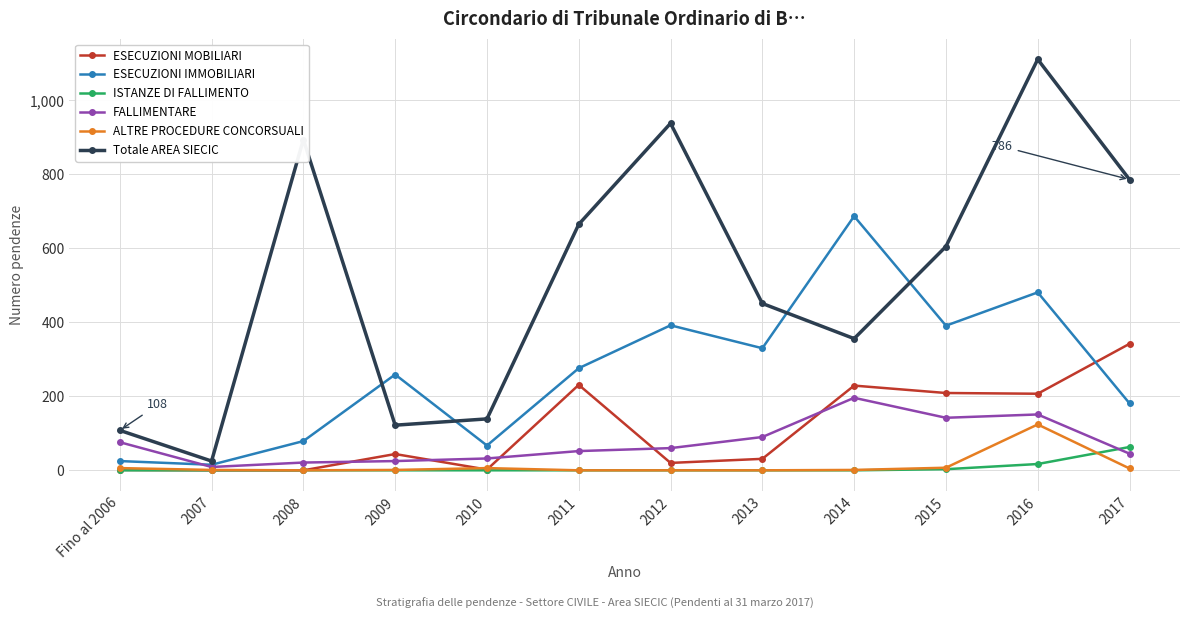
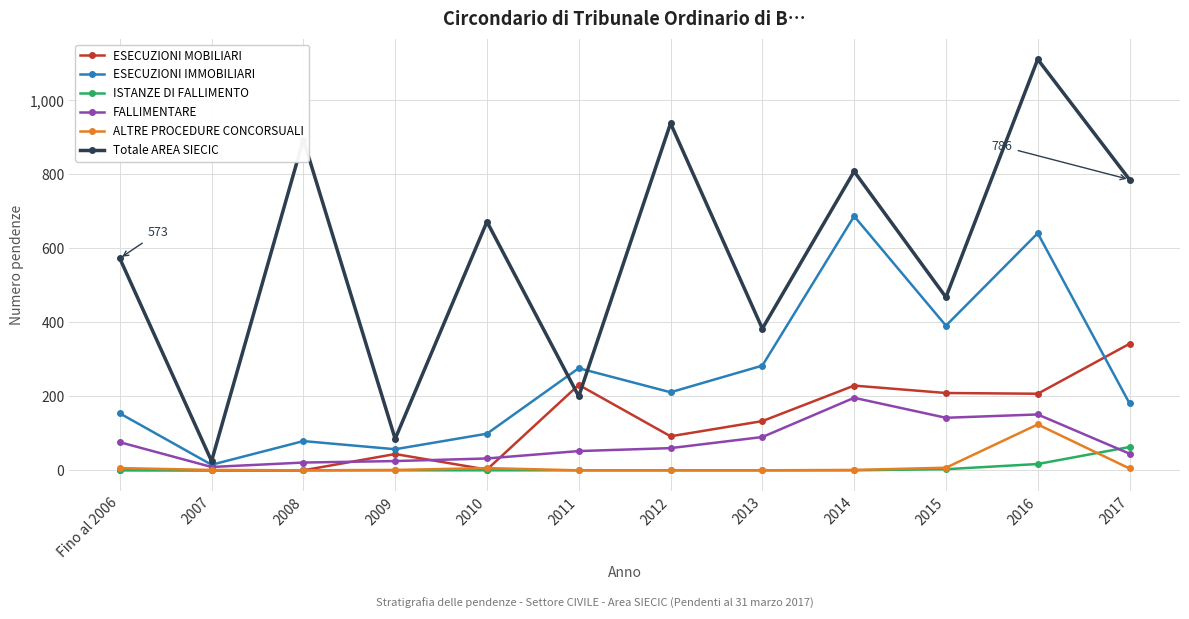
  {
    "ESECUZIONI MOBILIARI": {
      "2009": 40,
      "2011": 230,
-     "2012": 20,
-     "2013": 30,
+     "2012": 90,
+     "2013": 130,
      "2014": 230,
      "2015": 210,
      "2016": 210,
      "2017": 340
    },
    "ESECUZIONI IMMOBILIARI": {
-     "Fino al 2006": 30,
+     "Fino al 2006": 150,
      "2008": 80,
-     "2009": 260,
-     "2010": 70,
+     "2009": 60,
+     "2010": 100,
      "2011": 280,
-     "2012": 390,
-     "2013": 330,
+     "2012": 210,
+     "2013": 280,
      "2014": 690,
      "2015": 390,
-     "2016": 480,
+     "2016": 640,
      "2017": 180
    },
    "ISTANZE DI FALLIMENTO": {
      "2016": 20,
      "2017": 60
    },
    "FALLIMENTARE": {
      "Fino al 2006": 80,
      "2008": 20,
      "2009": 30,
      "2010": 30,
      "2011": 50,
      "2012": 60,
      "2013": 90,
      "2014": 200,
      "2015": 140,
      "2016": 150,
      "2017": 50
    },
    "ALTRE PROCEDURE CONCORSUALI": {
      "2016": 120,
      "2017": 10
    },
    "Totale AREA SIECIC": {
-     "Fino al 2006": 108,
-     "2009": 120,
-     "2010": 140,
-     "2011": 670,
-     "2013": 450,
-     "2014": 360,
-     "2015": 610,
+     "Fino al 2006": 573,
+     "2009": 90,
+     "2010": 670,
+     "2011": 200,
+     "2013": 380,
+     "2014": 810,
+     "2015": 470,
      "2017": 786
    }
  }
